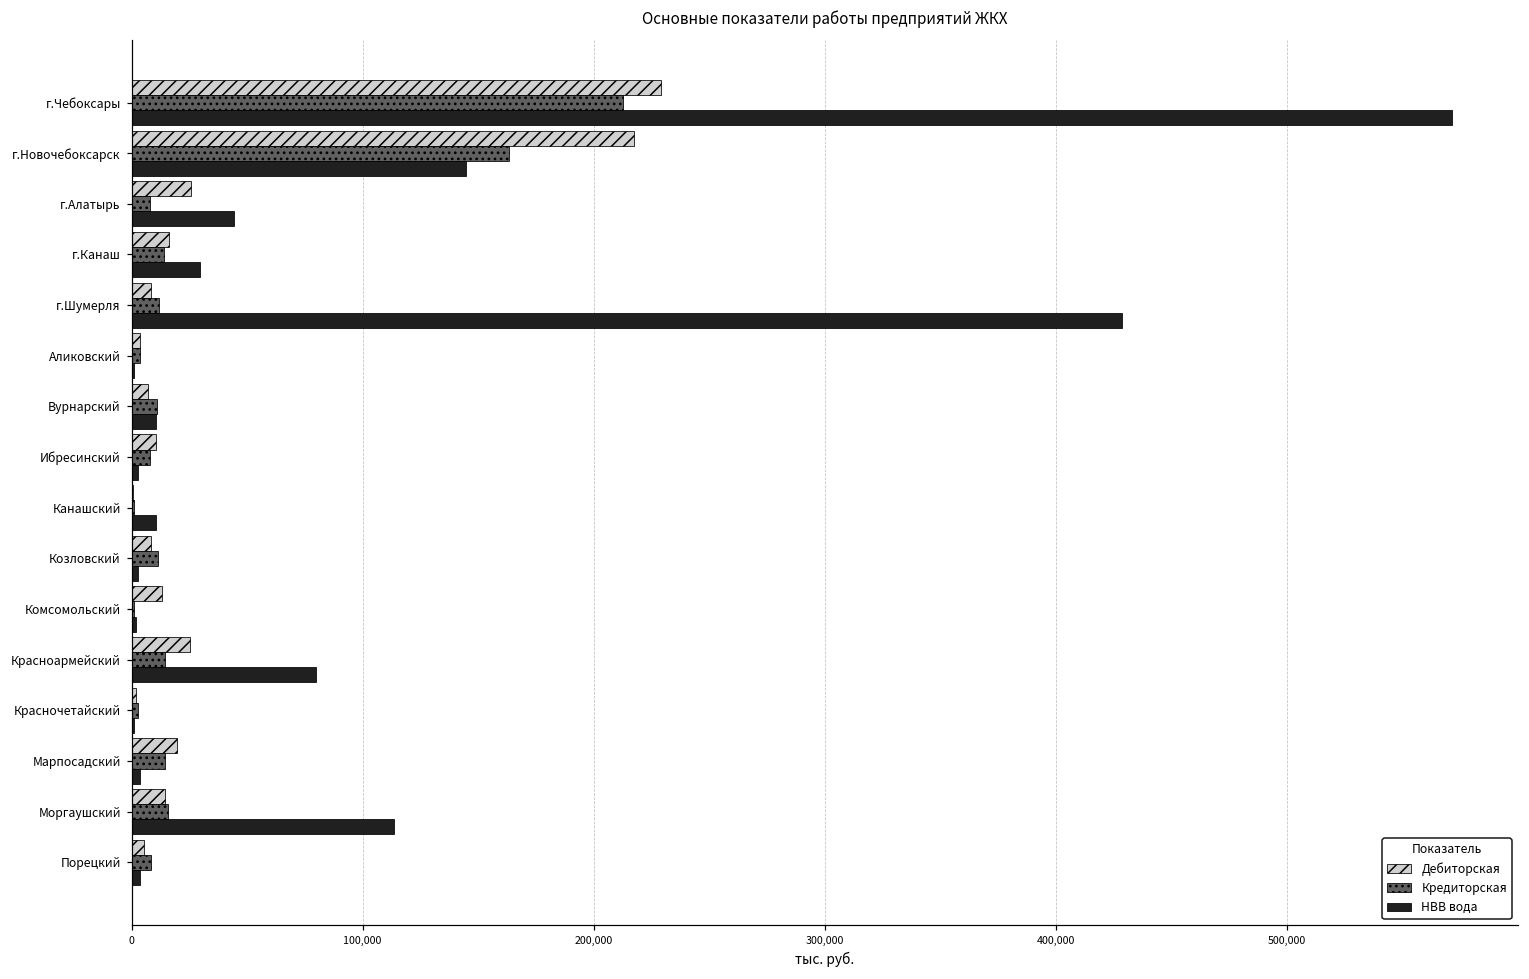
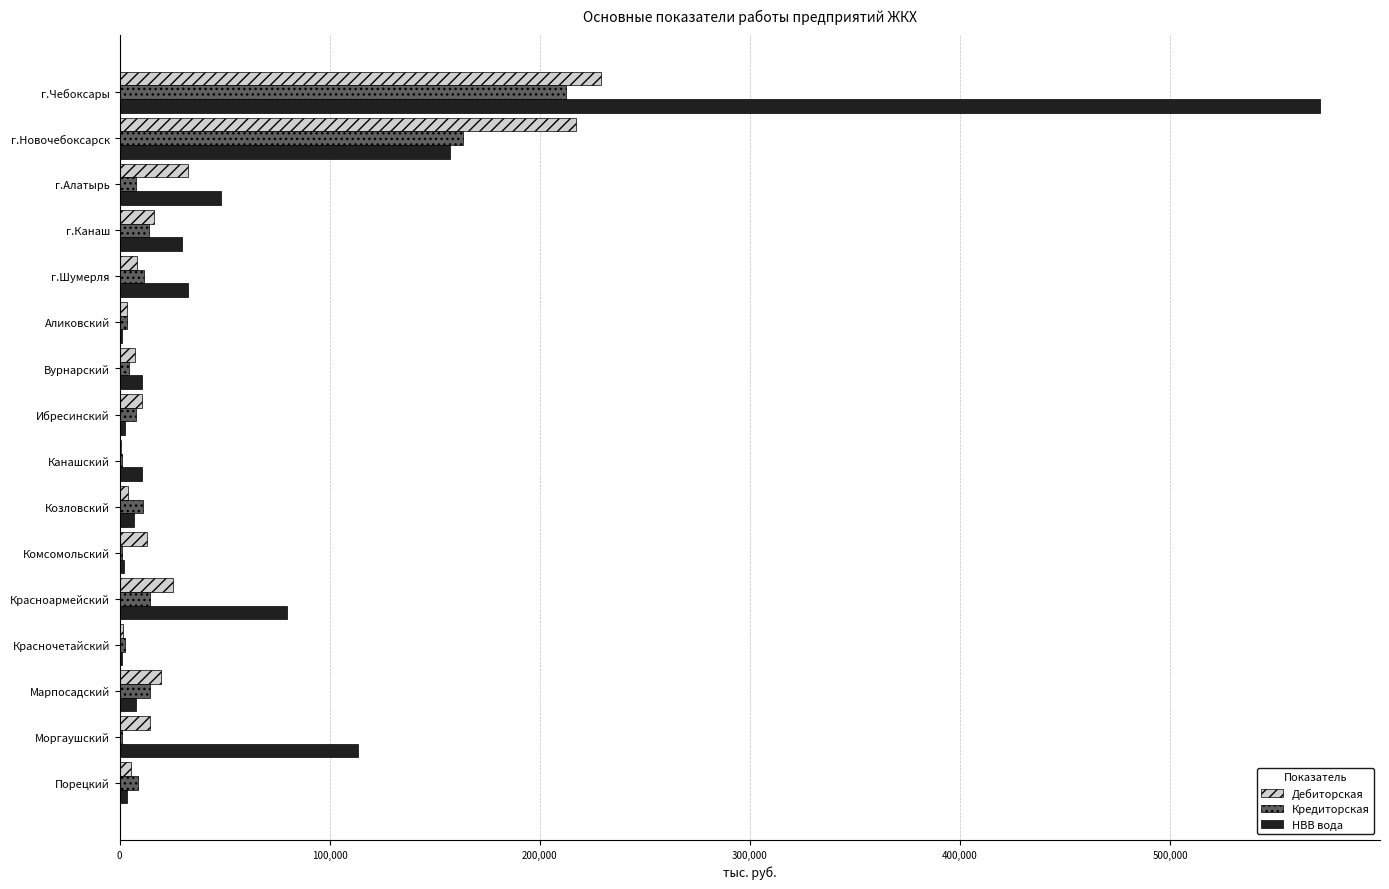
  {
    "Дебиторская": {
      "г.Чебоксары": "229,000",
      "г.Новочебоксарск": "217,000",
-     "г.Алатырь": "26,000",
+     "г.Алатырь": "32,000",
      "г.Канаш": "16,000",
      "г.Шумерля": "8,000",
      "Аликовский": "4,000",
      "Вурнарский": "7,000",
      "Ибресинский": "11,000",
-     "Козловский": "8,000",
+     "Козловский": "4,000",
      "Комсомольский": "13,000",
      "Красноармейский": "25,000",
      "Красночетайский": "2,000",
      "Марпосадский": "20,000",
      "Моргаушский": "14,000",
      "Порецкий": "5,000"
    },
    "Кредиторская": {
      "г.Чебоксары": "213,000",
      "г.Новочебоксарск": "163,000",
      "г.Алатырь": "8,000",
      "г.Канаш": "14,000",
      "г.Шумерля": "12,000",
      "Аликовский": "4,000",
-     "Вурнарский": "11,000",
+     "Вурнарский": "4,000",
      "Ибресинский": "8,000",
      "Канашский": "1,000",
      "Козловский": "11,000",
      "Красноармейский": "15,000",
      "Красночетайский": "3,000",
      "Марпосадский": "15,000",
-     "Моргаушский": "16,000",
+     "Моргаушский": "1,000",
      "Порецкий": "9,000"
    },
    "НВВ вода": {
      "г.Чебоксары": "571,000",
-     "г.Новочебоксарск": "145,000",
-     "г.Алатырь": "44,000",
+     "г.Новочебоксарск": "157,000",
+     "г.Алатырь": "48,000",
      "г.Канаш": "30,000",
-     "г.Шумерля": "429,000",
+     "г.Шумерля": "33,000",
      "Вурнарский": "10,000",
      "Ибресинский": "3,000",
      "Канашский": "10,000",
-     "Козловский": "3,000",
+     "Козловский": "7,000",
      "Комсомольский": "2,000",
      "Красноармейский": "80,000",
-     "Марпосадский": "4,000",
+     "Марпосадский": "8,000",
      "Моргаушский": "113,000",
      "Порецкий": "3,000"
    }
  }
